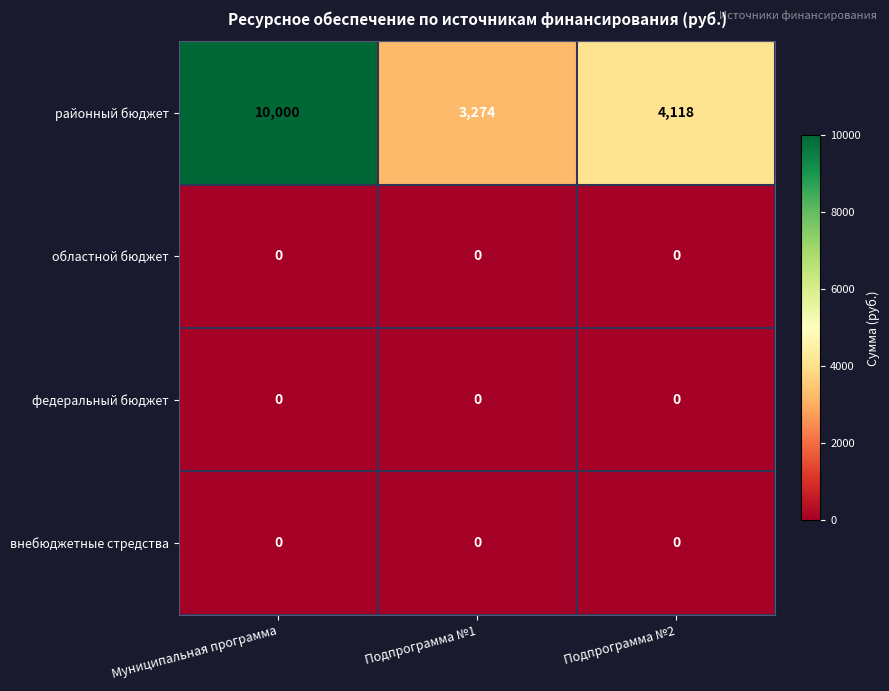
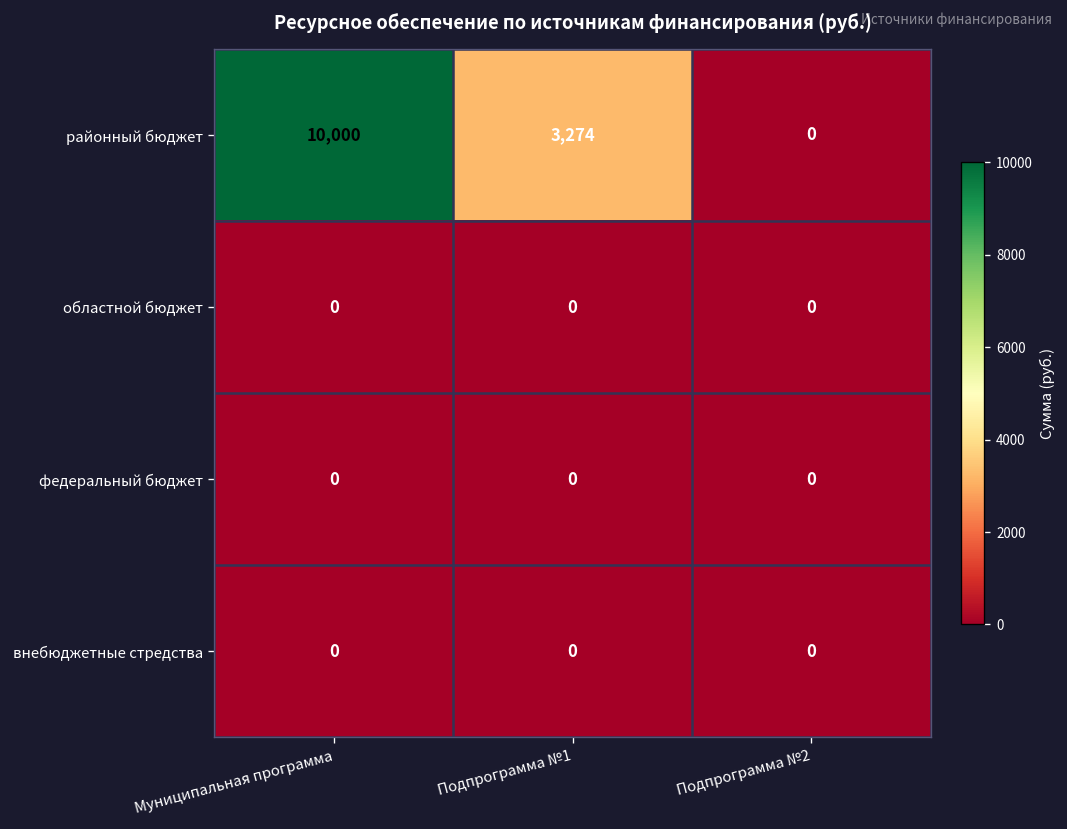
  {
    "районный бюджет": {
      "Муниципальная программа": "10,000",
      "Подпрограмма №1": "3,274",
-     "Подпрограмма №2": "4,118"
+     "Подпрограмма №2": "0"
    },
    "областной бюджет": {
      "Муниципальная программа": "0",
      "Подпрограмма №1": "0",
      "Подпрограмма №2": "0"
    },
    "федеральный бюджет": {
      "Муниципальная программа": "0",
      "Подпрограмма №1": "0",
      "Подпрограмма №2": "0"
    },
    "внебюджетные стредства": {
      "Муниципальная программа": "0",
      "Подпрограмма №1": "0",
      "Подпрограмма №2": "0"
    }
  }
